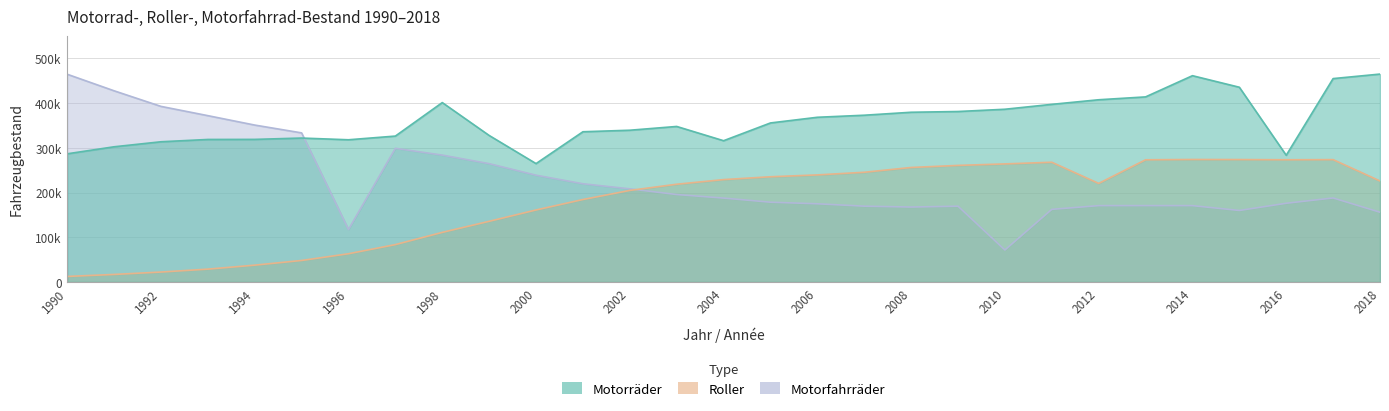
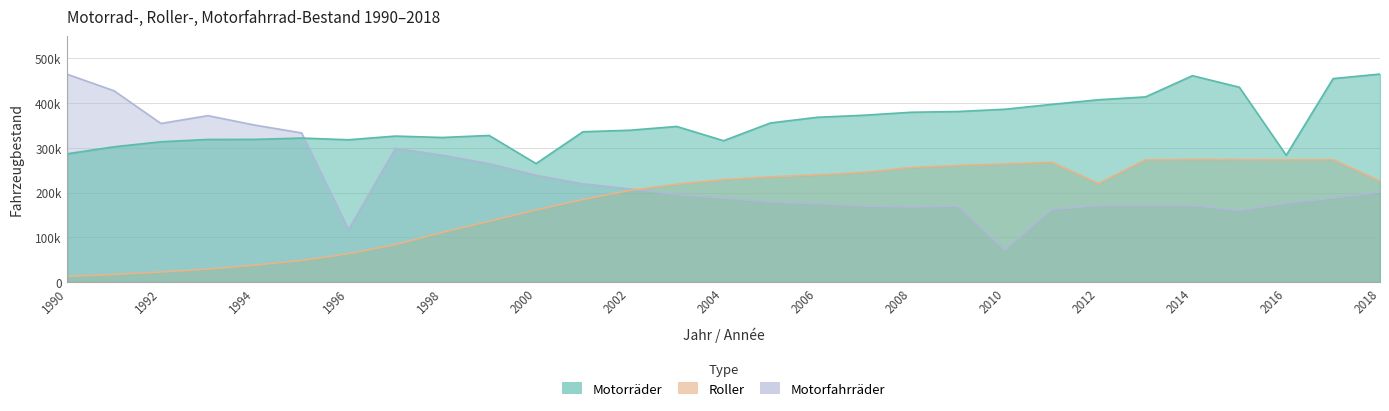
  {
    "Motorfahrräder": {
      "1990": 460000,
-     "1992": 390000,
+     "1992": 350000,
      "1994": 350000,
      "1996": 120000,
      "1998": 280000,
      "2000": 240000,
      "2004": 190000,
      "2006": 170000,
      "2008": 170000,
      "2010": 70000,
      "2012": 170000,
      "2014": 170000,
      "2016": 180000,
-     "2018": 160000
+     "2018": 200000
    },
    "Roller": {
      "1990": 10000,
      "1992": 20000,
      "1994": 40000,
      "1996": 60000,
      "1998": 110000,
      "2000": 160000,
      "2004": 230000,
      "2006": 240000,
      "2008": 260000,
      "2010": 260000,
      "2012": 220000,
      "2014": 270000,
      "2016": 270000,
      "2018": 230000
    },
    "Motorräder": {
      "1990": 290000,
      "1992": 310000,
      "1994": 320000,
      "1996": 320000,
-     "1998": 400000,
+     "1998": 320000,
      "2000": 260000,
      "2002": 340000,
      "2004": 320000,
      "2006": 370000,
      "2008": 380000,
      "2010": 390000,
      "2012": 410000,
      "2014": 460000,
      "2016": 280000,
      "2018": 460000
    }
  }
